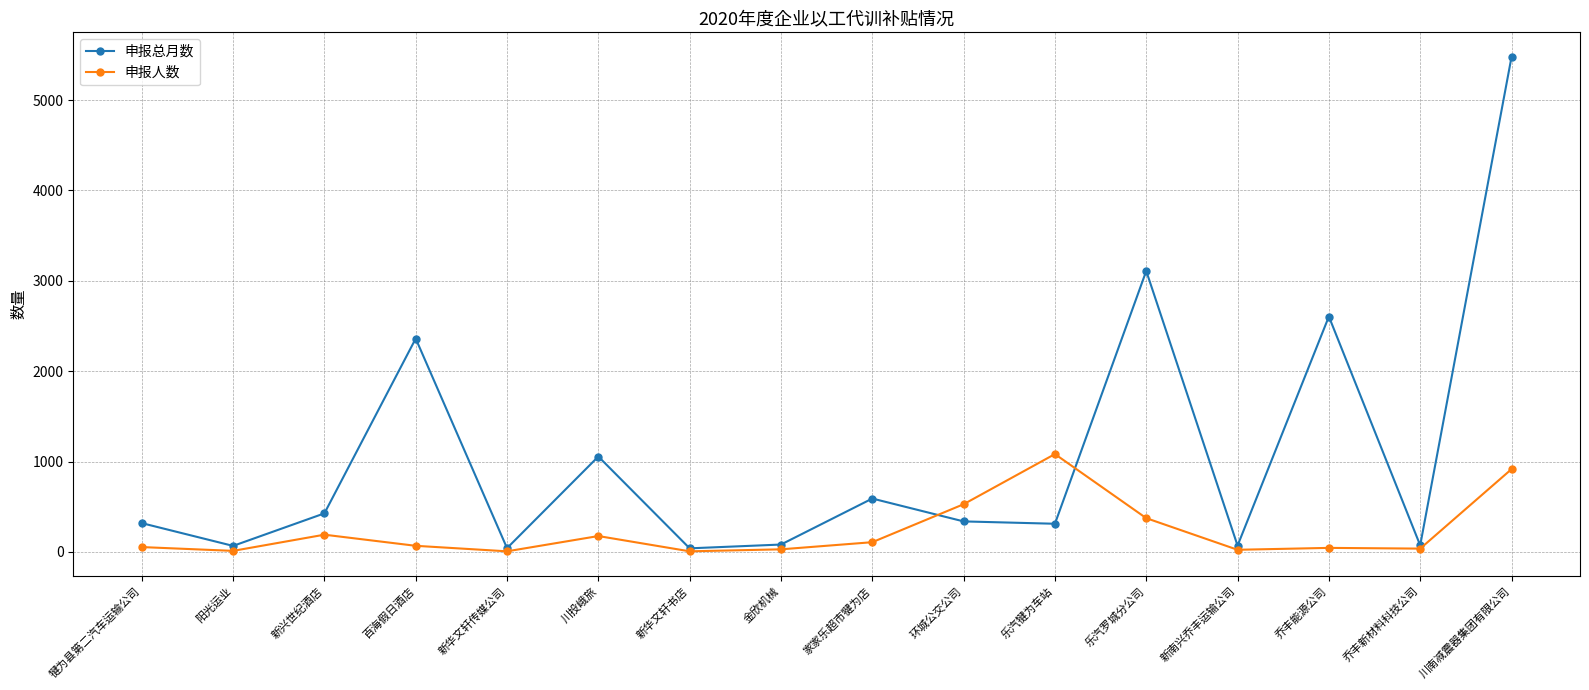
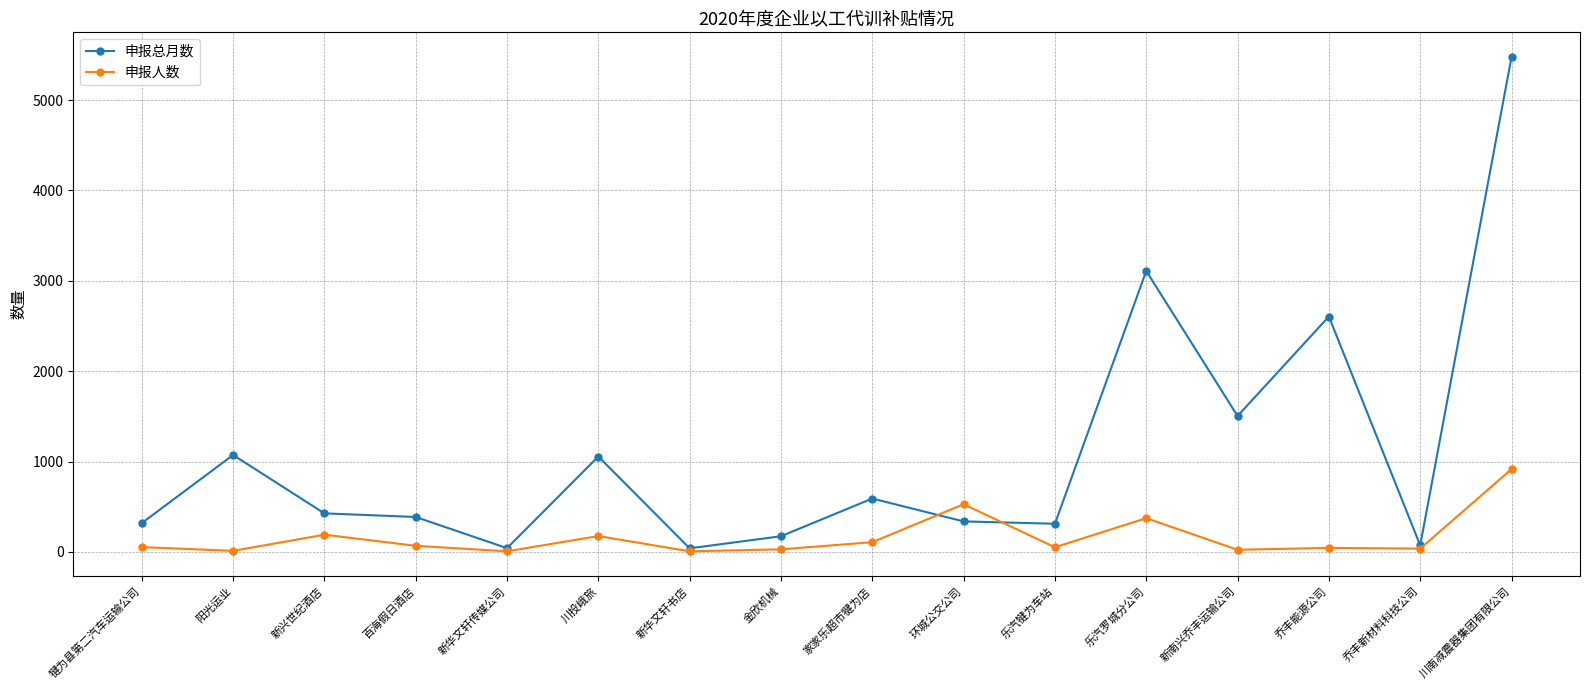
  {
    "申报总月数": {
      "犍为县第二汽车运输公司": 300,
-     "阳光运业": 100,
+     "阳光运业": 1100,
      "新兴世纪酒店": 400,
-     "百海假日酒店": 2400,
+     "百海假日酒店": 400,
      "新华文轩传媒公司": 0,
      "川投峨旅": 1100,
      "新华文轩书店": 0,
-     "金欣机械": 100,
+     "金欣机械": 200,
      "家家乐超市犍为店": 600,
      "环城公交公司": 300,
      "乐汽犍为车站": 300,
      "乐汽罗城分公司": 3100,
-     "新南兴乔丰运输公司": 100,
+     "新南兴乔丰运输公司": 1500,
      "乔丰能源公司": 2600,
      "乔丰新材料科技公司": 100,
      "川南减震器集团有限公司": 5500
    },
    "申报人数": {
      "犍为县第二汽车运输公司": 100,
      "阳光运业": 0,
      "新兴世纪酒店": 200,
      "百海假日酒店": 100,
      "新华文轩传媒公司": 0,
      "川投峨旅": 200,
      "新华文轩书店": 0,
      "金欣机械": 0,
      "家家乐超市犍为店": 100,
      "环城公交公司": 500,
-     "乐汽犍为车站": 1100,
+     "乐汽犍为车站": 100,
      "乐汽罗城分公司": 400,
      "新南兴乔丰运输公司": 0,
      "乔丰能源公司": 0,
      "乔丰新材料科技公司": 0,
      "川南减震器集团有限公司": 900
    }
  }
